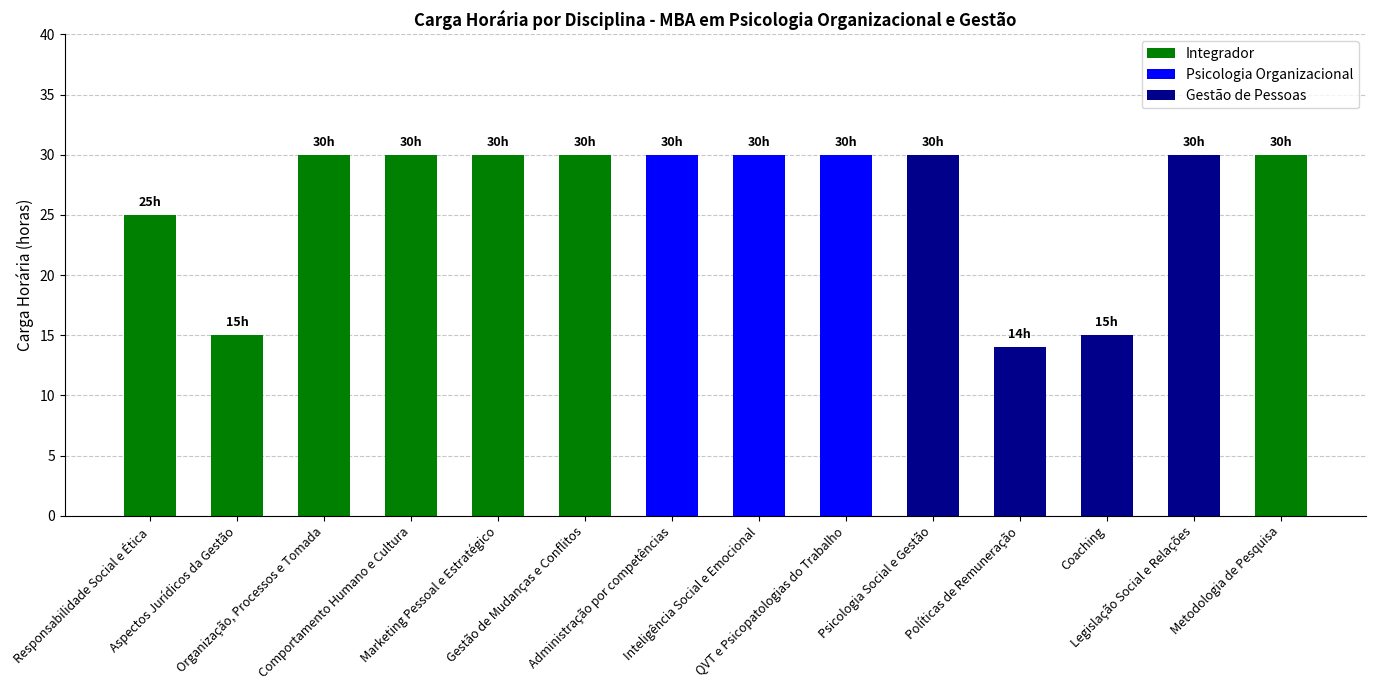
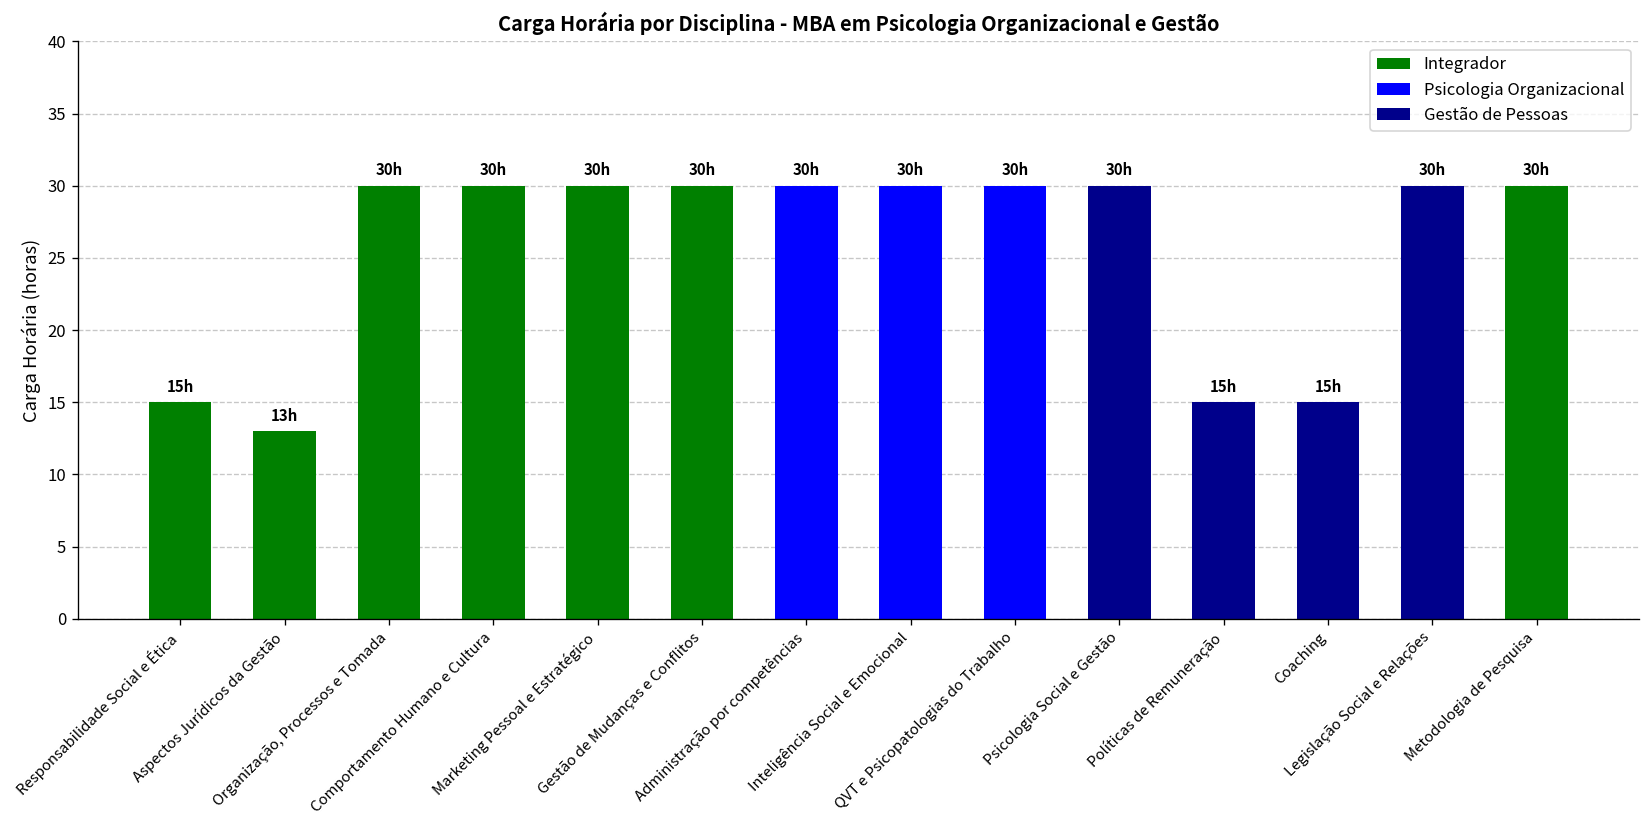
  {
-   "Responsabilidade Social e Ética": "25h",
-   "Aspectos Jurídicos da Gestão": "15h",
+   "Responsabilidade Social e Ética": "15h",
+   "Aspectos Jurídicos da Gestão": "13h",
    "Organização, Processos e Tomada": "30h",
    "Comportamento Humano e Cultura": "30h",
    "Marketing Pessoal e Estratégico": "30h",
    "Gestão de Mudanças e Conflitos": "30h",
    "Administração por competências": "30h",
    "Inteligência Social e Emocional": "30h",
    "QVT e Psicopatologias do Trabalho": "30h",
    "Psicologia Social e Gestão": "30h",
-   "Políticas de Remuneração": "14h",
+   "Políticas de Remuneração": "15h",
    "Coaching": "15h",
    "Legislação Social e Relações": "30h",
    "Metodologia de Pesquisa": "30h"
  }
